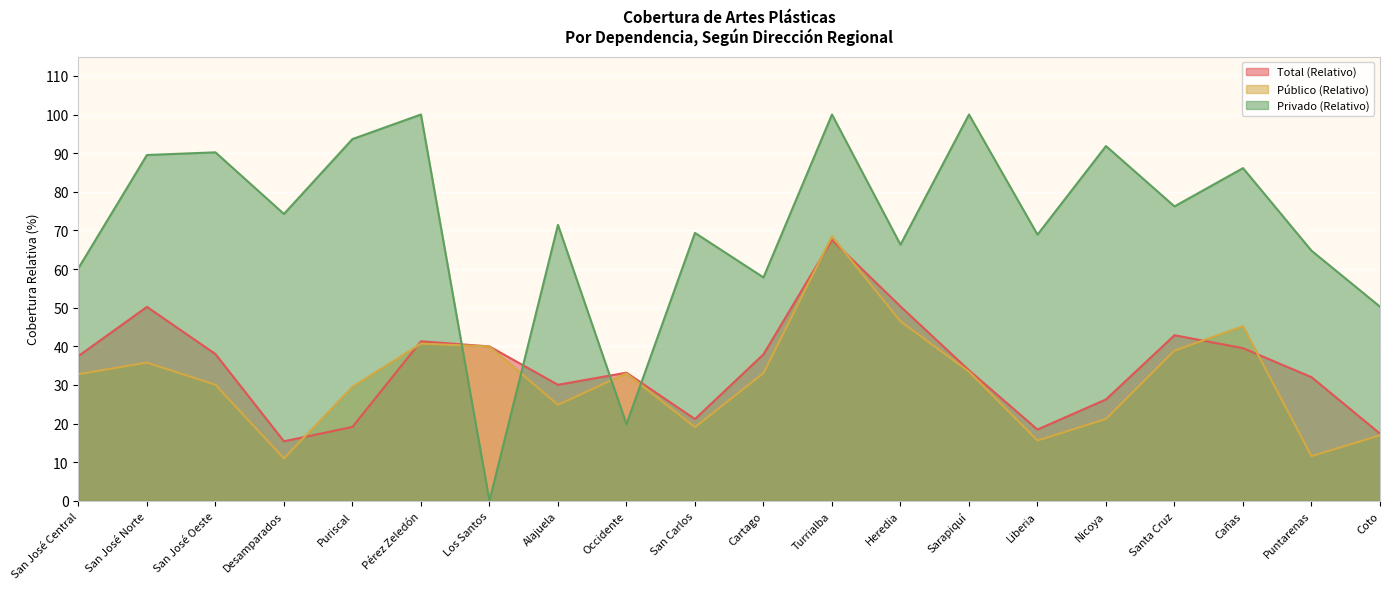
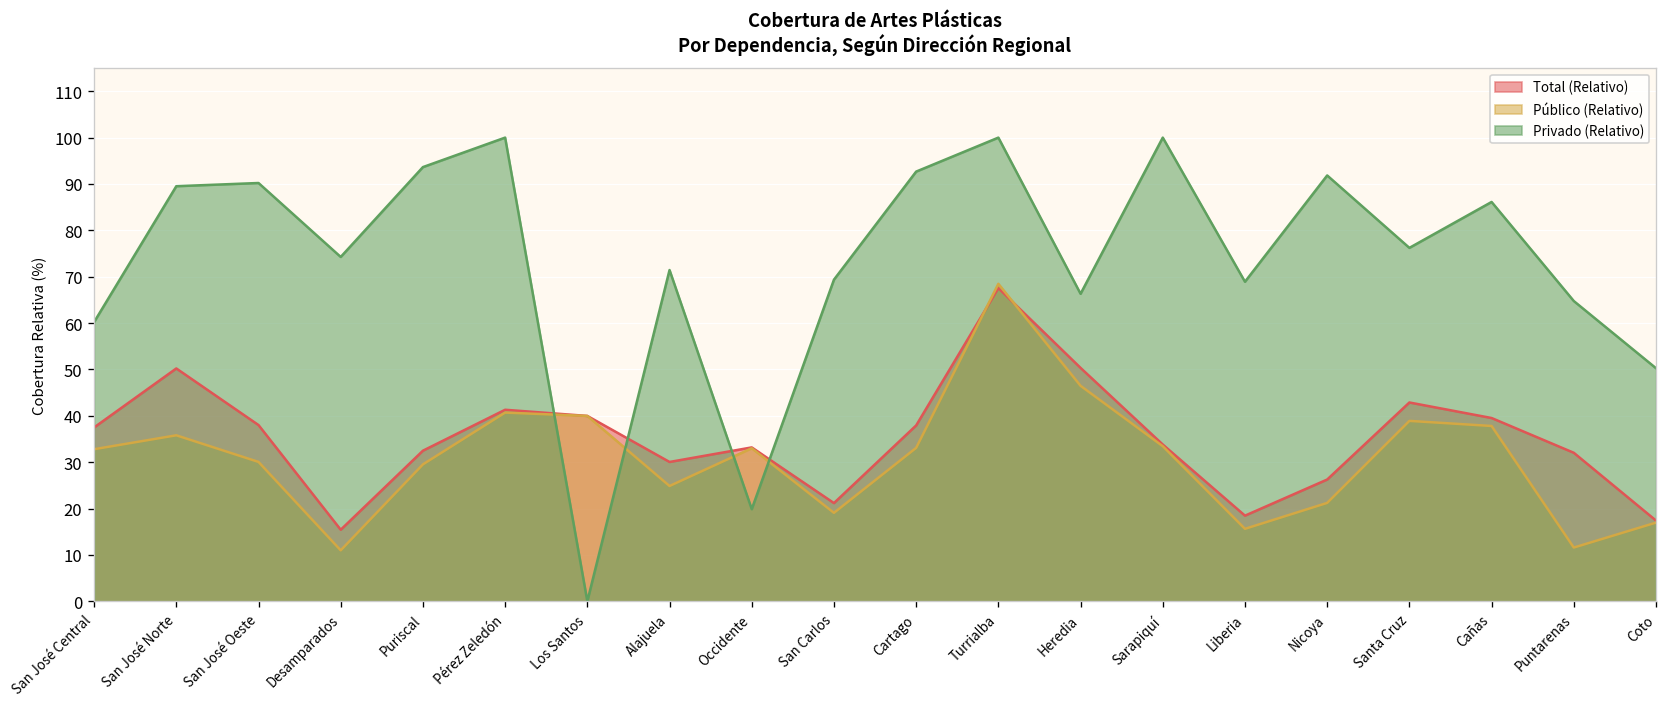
  {
    "Total (Relativo)": {
      "San José Central": 37,
      "San José Norte": 50,
      "San José Oeste": 38,
      "Desamparados": 15,
-     "Puriscal": 19,
+     "Puriscal": 32,
      "Alajuela": 30,
      "San Carlos": 21,
      "Cartago": 38,
      "Turrialba": 68,
      "Heredia": 50,
      "Liberia": 18,
      "Nicoya": 26,
      "Santa Cruz": 43,
      "Cañas": 40,
      "Puntarenas": 32
    },
    "Público (Relativo)": {
      "San José Central": 33,
      "San José Norte": 36,
      "San José Oeste": 30,
      "Desamparados": 11,
      "Puriscal": 30,
      "Alajuela": 25,
      "San Carlos": 19,
      "Cartago": 33,
      "Turrialba": 68,
      "Heredia": 46,
      "Liberia": 16,
      "Nicoya": 21,
      "Santa Cruz": 39,
-     "Cañas": 45,
+     "Cañas": 38,
      "Puntarenas": 12
    },
    "Privado (Relativo)": {
      "San José Central": 60,
      "San José Norte": 90,
      "San José Oeste": 90,
      "Desamparados": 74,
      "Puriscal": 94,
      "Pérez Zeledón": 100,
      "Los Santos": 0,
      "Alajuela": 71,
      "Occidente": 20,
      "San Carlos": 69,
-     "Cartago": 58,
+     "Cartago": 93,
      "Turrialba": 100,
      "Heredia": 66,
      "Sarapiquí": 100,
      "Liberia": 69,
      "Nicoya": 92,
      "Santa Cruz": 76,
      "Cañas": 86,
      "Puntarenas": 65,
      "Coto": 50
    }
  }
